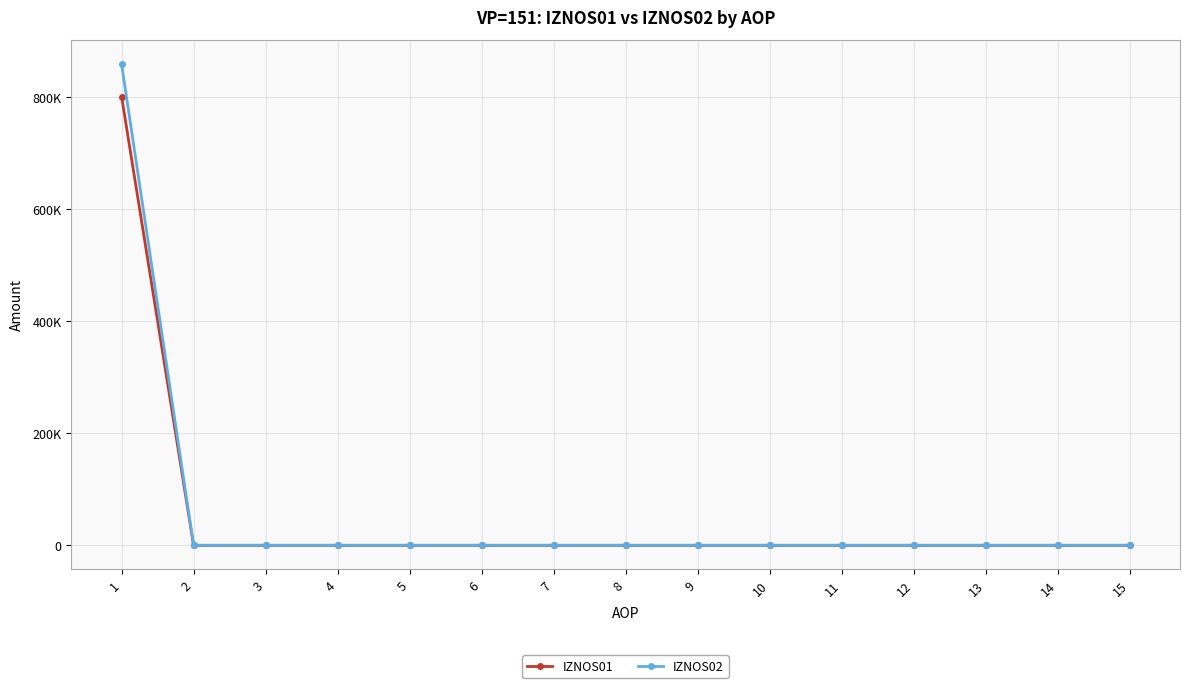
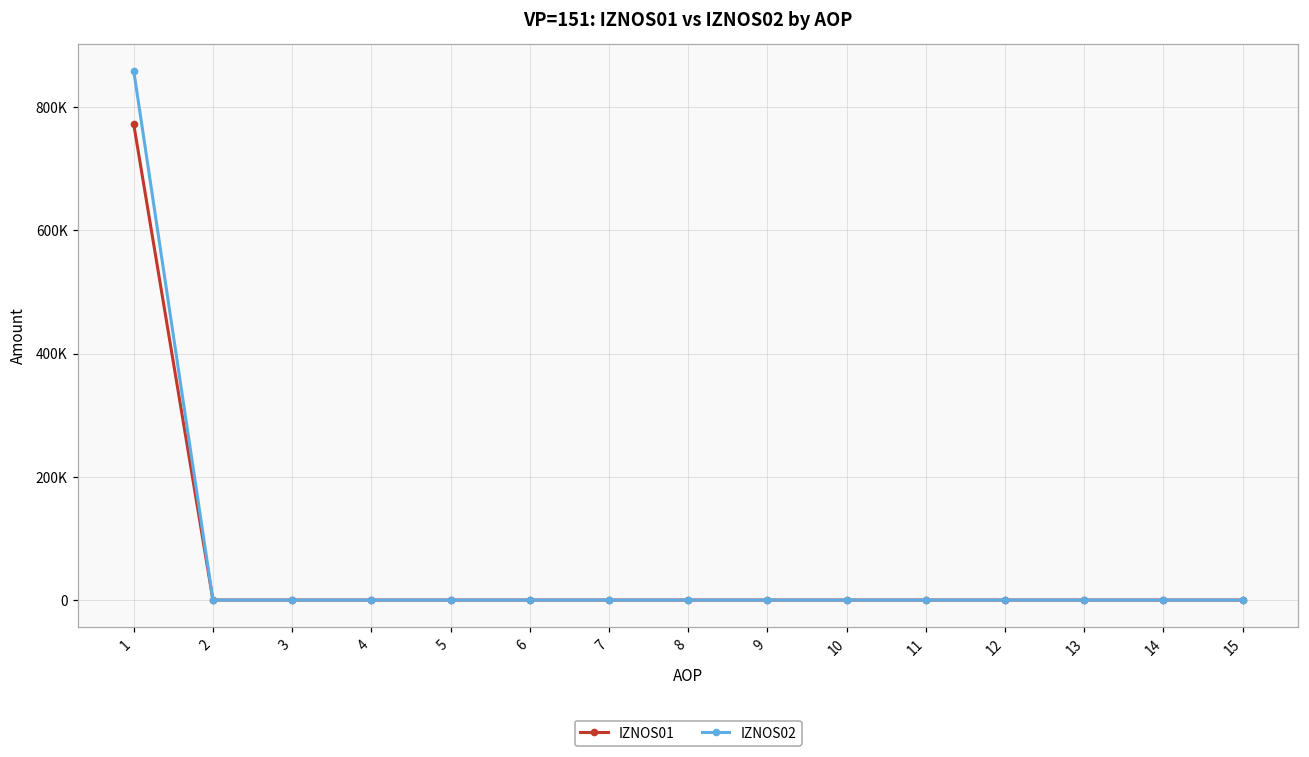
  {
    "IZNOS01": {
-     "1": 800000
+     "1": 770000
    },
    "IZNOS02": {
      "1": 860000
    }
  }
